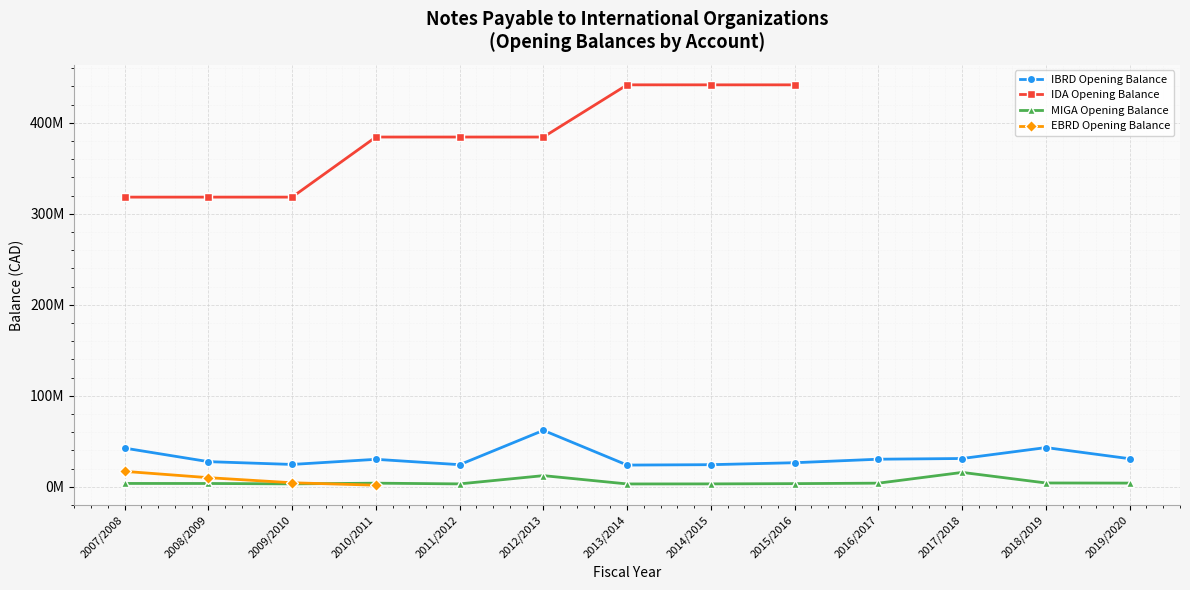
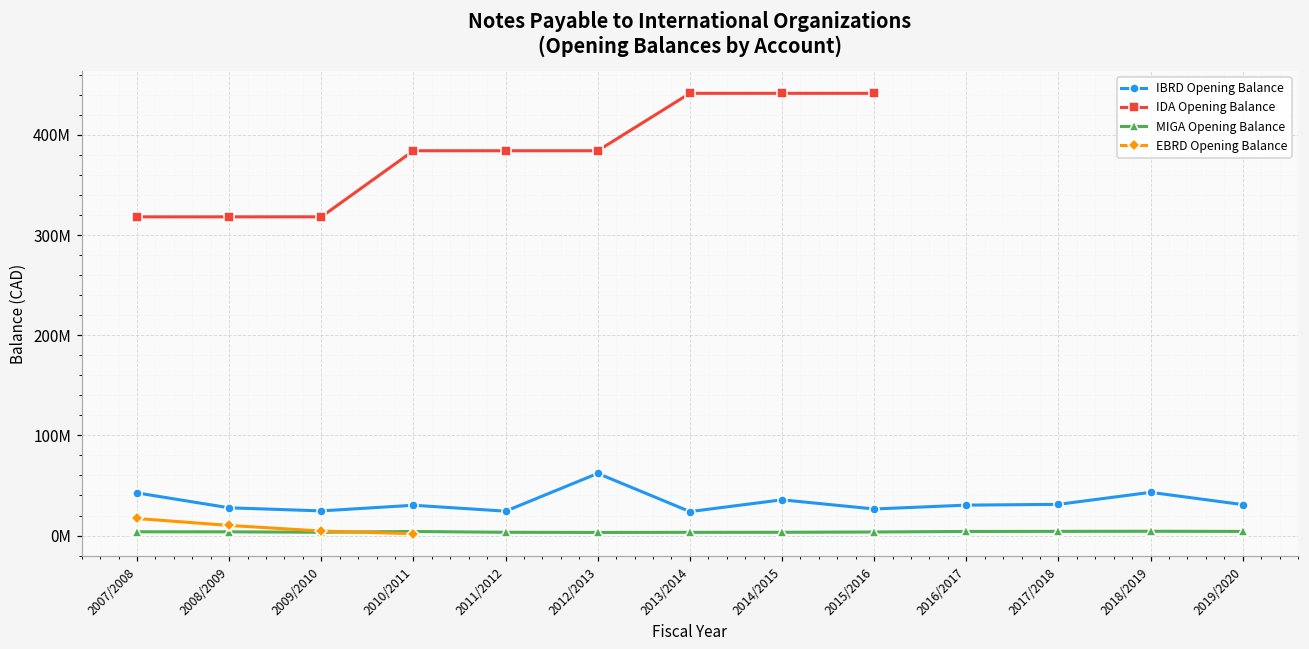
  {
    "IBRD Opening Balance": {
      "2007/2008": 40000000,
      "2008/2009": 30000000,
      "2009/2010": 20000000,
      "2010/2011": 30000000,
      "2011/2012": 20000000,
      "2012/2013": 60000000,
      "2013/2014": 20000000,
-     "2014/2015": 20000000,
+     "2014/2015": 40000000,
      "2015/2016": 30000000,
      "2016/2017": 30000000,
      "2017/2018": 30000000,
      "2018/2019": 40000000,
      "2019/2020": 30000000
    },
    "IDA Opening Balance": {
      "2007/2008": 320000000,
      "2008/2009": 320000000,
      "2009/2010": 320000000,
      "2010/2011": 380000000,
      "2011/2012": 380000000,
      "2012/2013": 380000000,
      "2013/2014": 440000000,
      "2014/2015": 440000000,
      "2015/2016": 440000000
    },
    "MIGA Opening Balance": {
      "2007/2008": 0,
      "2008/2009": 0,
      "2011/2012": 0,
-     "2012/2013": 10000000,
+     "2012/2013": 0,
      "2013/2014": 0,
      "2014/2015": 0,
      "2015/2016": 0,
      "2016/2017": 0,
-     "2017/2018": 20000000,
+     "2017/2018": 0,
      "2018/2019": 0,
      "2019/2020": 0
    },
    "EBRD Opening Balance": {
      "2007/2008": 20000000,
      "2008/2009": 10000000
    }
  }
